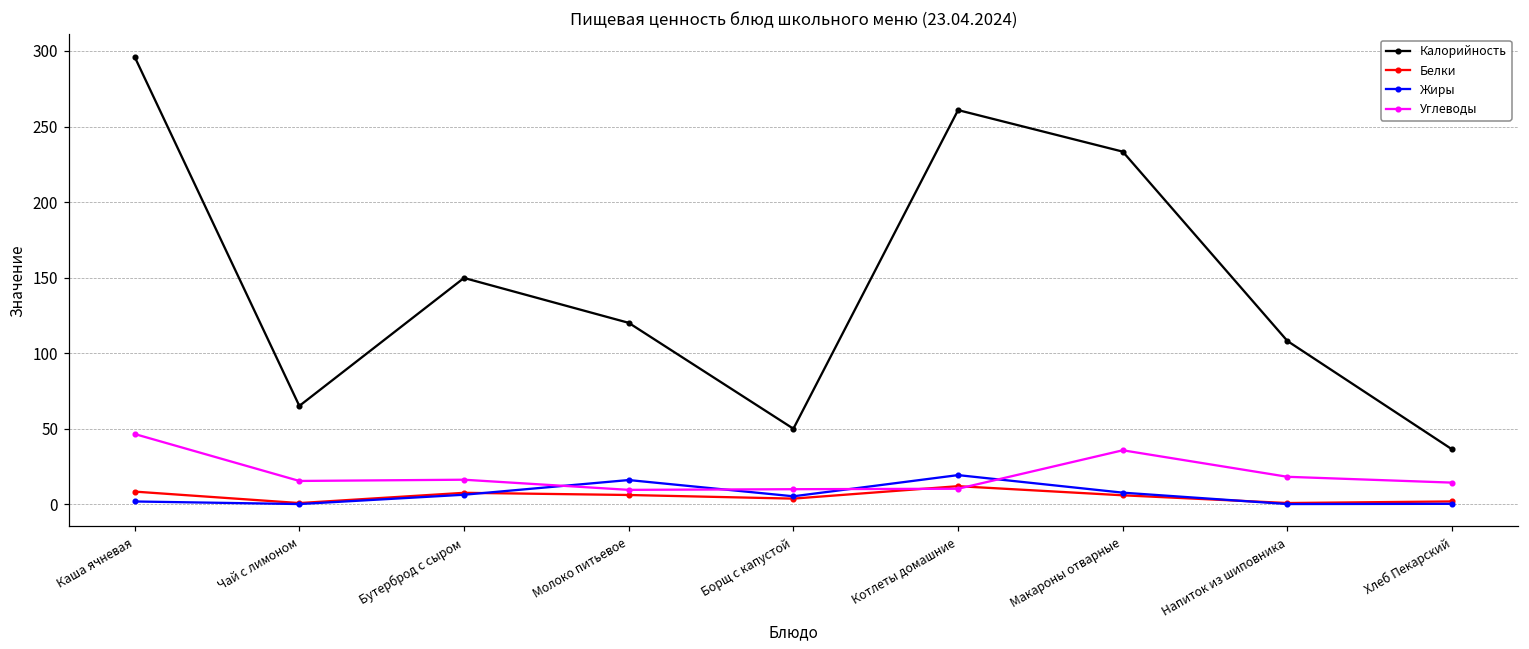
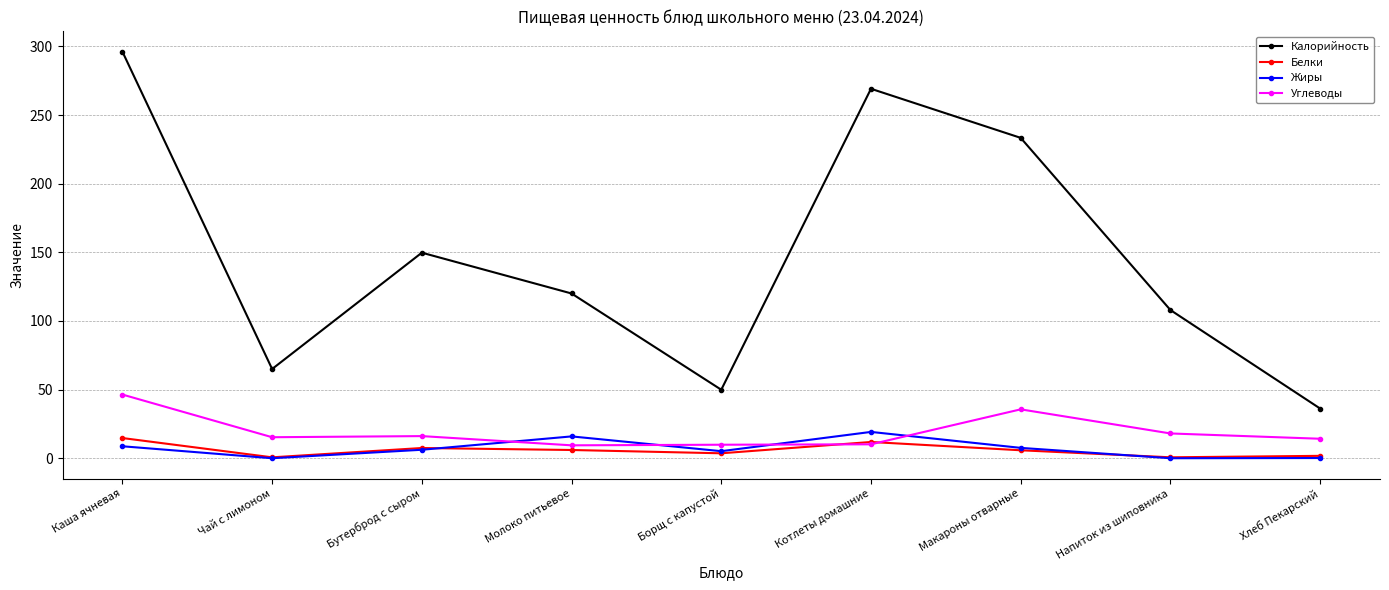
  {
    "Калорийность": {
      "Каша ячневая": 296,
      "Чай с лимоном": 65,
      "Бутерброд с сыром": 150,
      "Молоко питьевое": 120,
      "Борщ с капустой": 50,
-     "Котлеты домашние": 261,
+     "Котлеты домашние": 269,
      "Макароны отварные": 233,
      "Напиток из шиповника": 108,
      "Хлеб Пекарский": 36
    },
    "Белки": {
-     "Каша ячневая": 8,
+     "Каша ячневая": 15,
      "Молоко питьевое": 6
    },
    "Жиры": {
-     "Каша ячневая": 2,
+     "Каша ячневая": 9,
      "Молоко питьевое": 16,
      "Котлеты домашние": 19
    },
    "Углеводы": {
      "Каша ячневая": 46,
      "Чай с лимоном": 15,
      "Бутерброд с сыром": 16,
      "Молоко питьевое": 9,
      "Борщ с капустой": 10,
      "Макароны отварные": 36,
      "Напиток из шиповника": 18,
      "Хлеб Пекарский": 14
    }
  }
